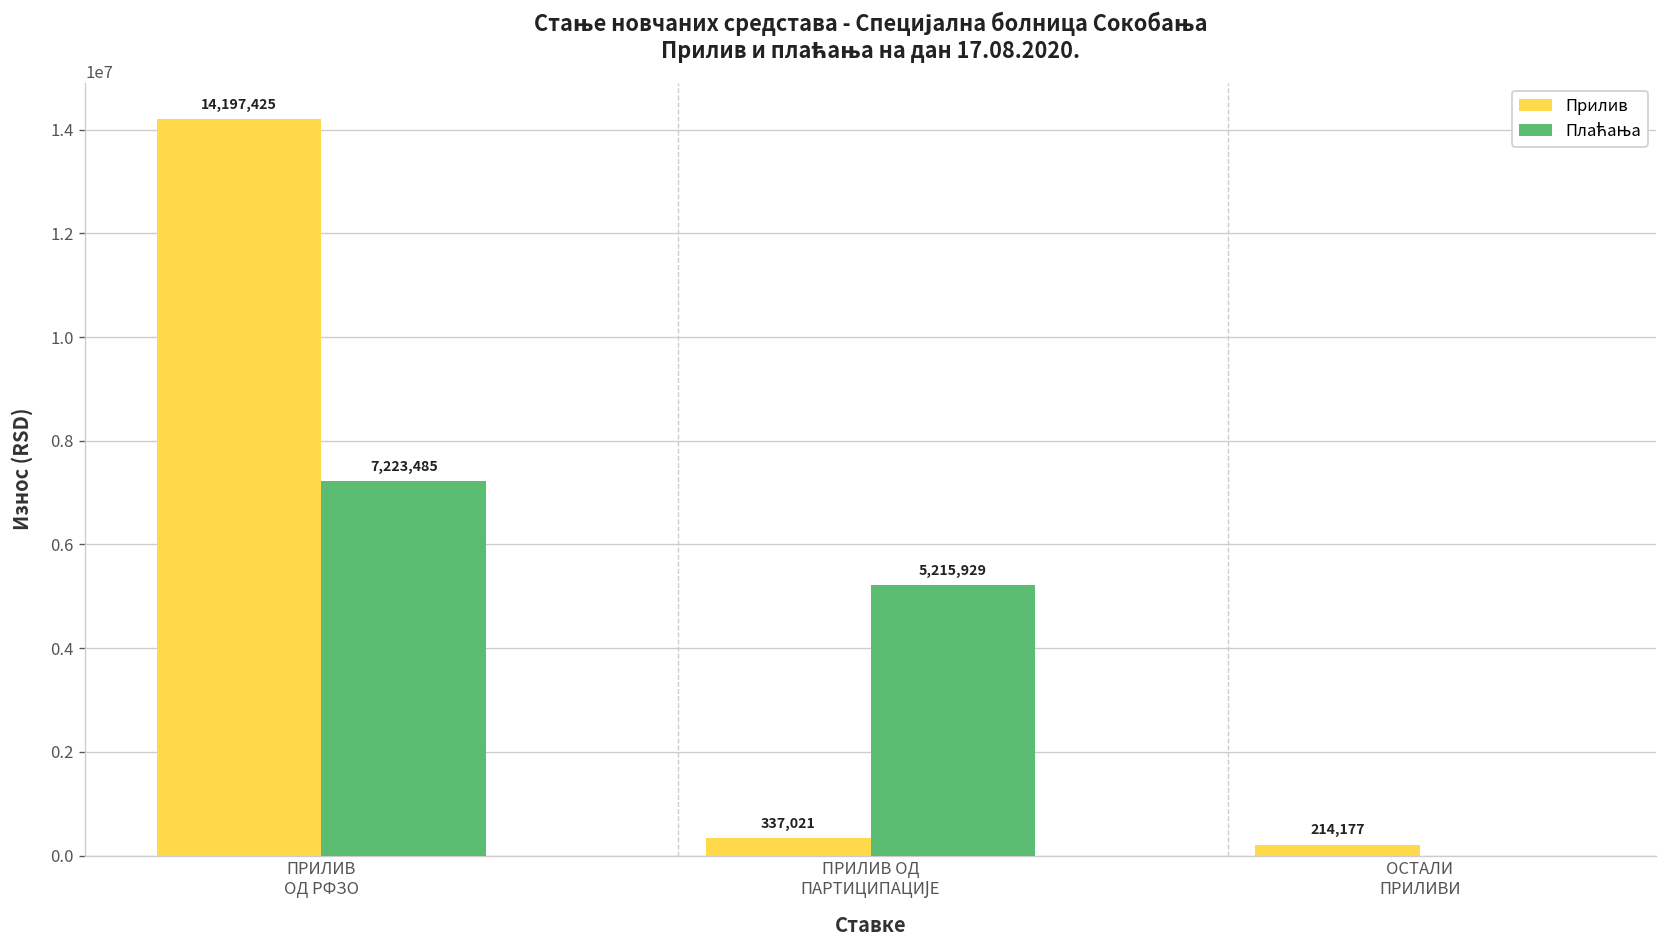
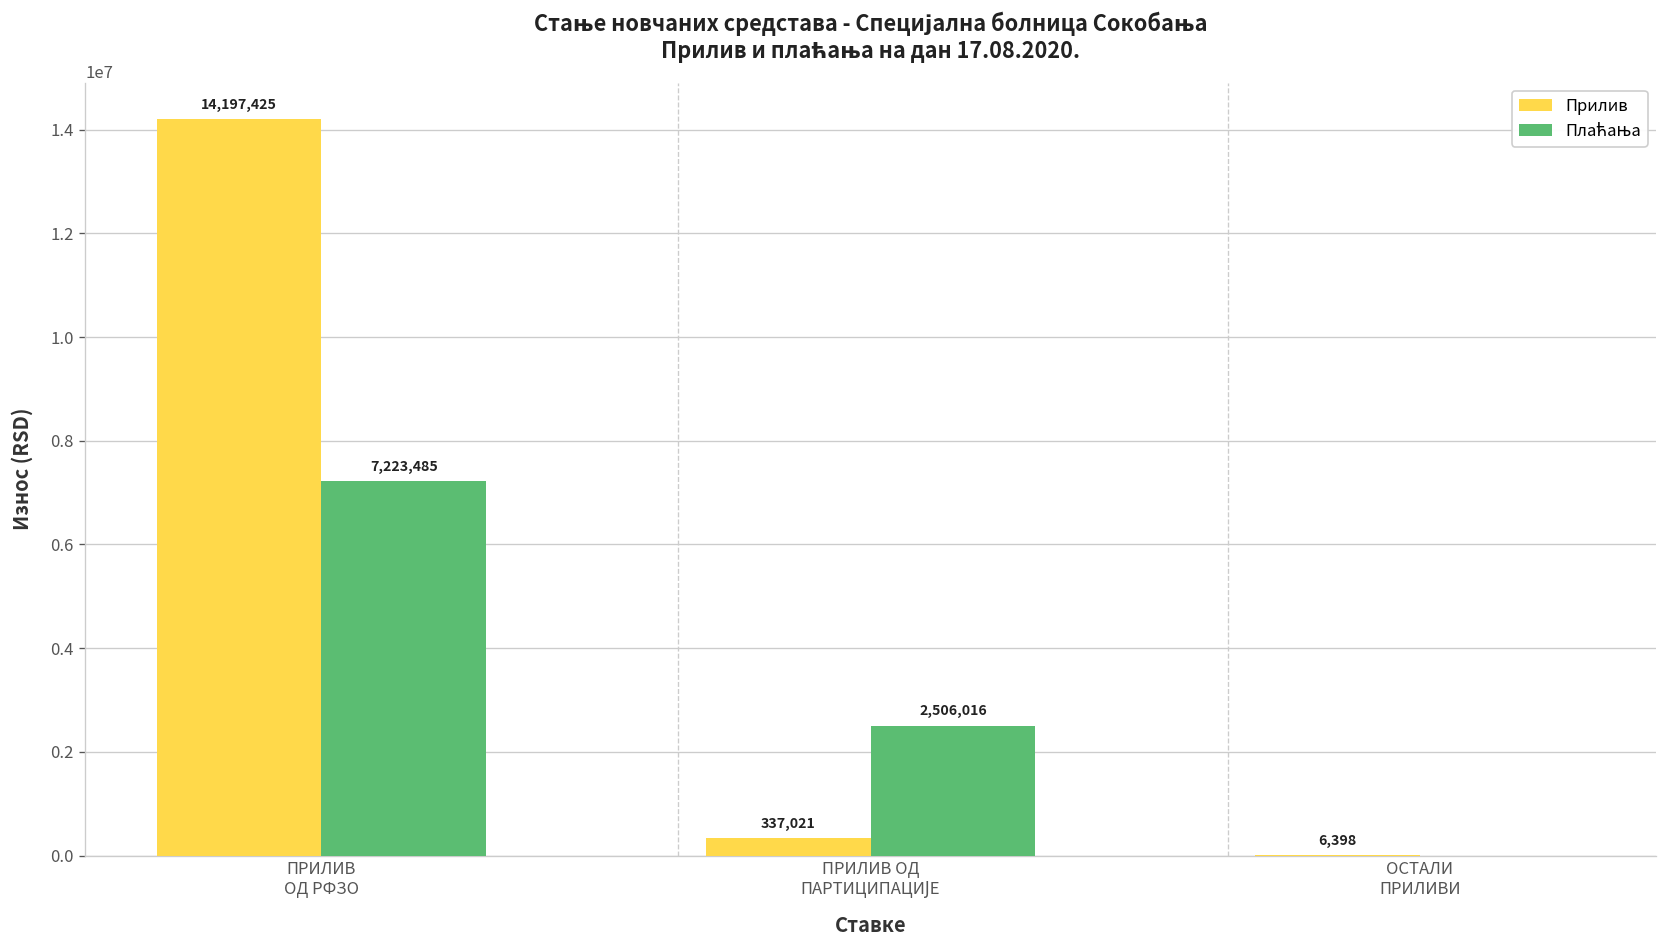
  {
    "Прилив": {
      "ПРИЛИВ ОД РФЗО": "14,197,425",
      "ПРИЛИВ ОД ПАРТИЦИПАЦИЈЕ": "337,021",
-     "ОСТАЛИ ПРИЛИВИ": "214,177"
+     "ОСТАЛИ ПРИЛИВИ": "6,398"
    },
    "Плаћања": {
      "ПРИЛИВ ОД РФЗО": "7,223,485",
-     "ПРИЛИВ ОД ПАРТИЦИПАЦИЈЕ": "5,215,929"
+     "ПРИЛИВ ОД ПАРТИЦИПАЦИЈЕ": "2,506,016"
    }
  }
